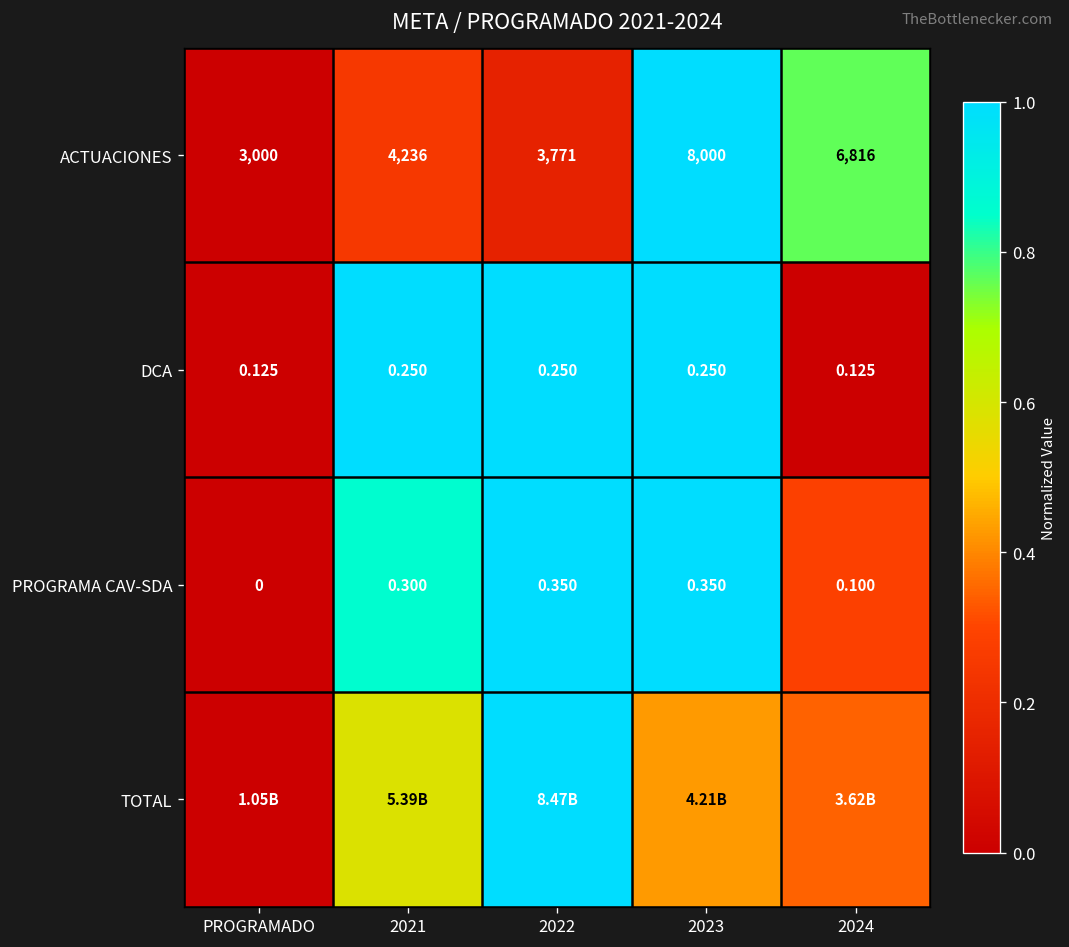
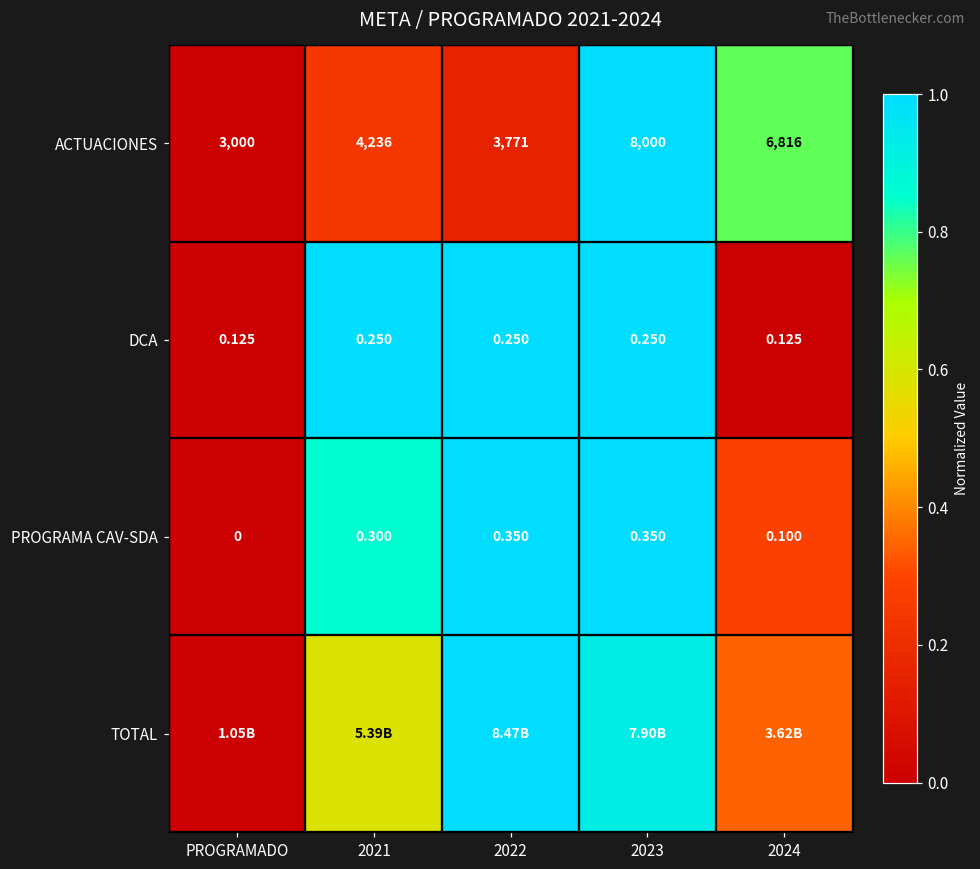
  {
    "ACTUACIONES": {
      "PROGRAMADO": "3,000",
      "2021": "4,236",
      "2022": "3,771",
      "2023": "8,000",
      "2024": "6,816"
    },
    "DCA": {
      "PROGRAMADO": "0.125",
      "2021": "0.250",
      "2022": "0.250",
      "2023": "0.250",
      "2024": "0.125"
    },
    "PROGRAMA CAV-SDA": {
      "PROGRAMADO": "0",
      "2021": "0.300",
      "2022": "0.350",
      "2023": "0.350",
      "2024": "0.100"
    },
    "TOTAL": {
      "PROGRAMADO": "1.05B",
      "2021": "5.39B",
      "2022": "8.47B",
-     "2023": "4.21B",
+     "2023": "7.90B",
      "2024": "3.62B"
    }
  }
